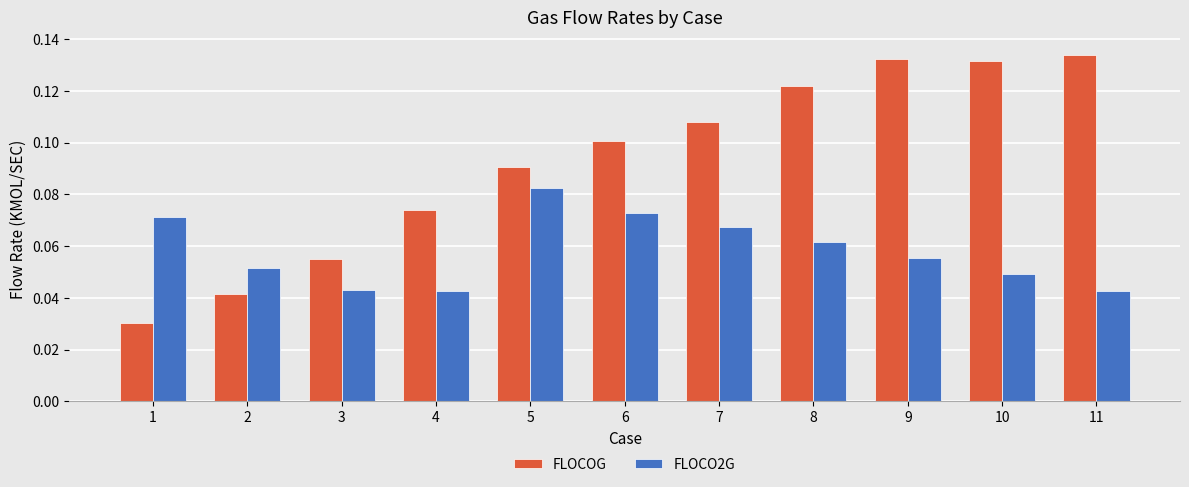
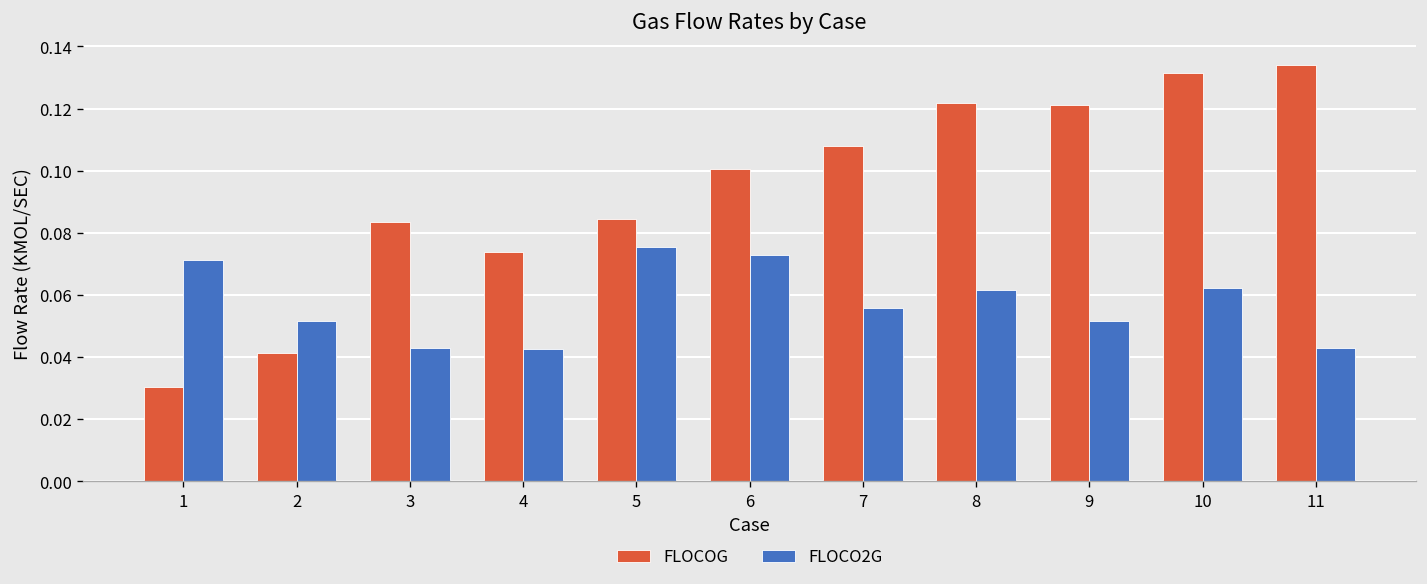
  {
    "FLOCOG": {
      "1": 0.030,
      "2": 0.041,
-     "3": 0.055,
+     "3": 0.084,
      "4": 0.074,
-     "5": 0.091,
+     "5": 0.084,
      "6": 0.101,
      "7": 0.108,
      "8": 0.122,
-     "9": 0.132,
+     "9": 0.121,
      "10": 0.131,
      "11": 0.134
    },
    "FLOCO2G": {
      "1": 0.071,
      "2": 0.052,
      "3": 0.043,
      "4": 0.043,
-     "5": 0.082,
+     "5": 0.075,
      "6": 0.073,
-     "7": 0.067,
+     "7": 0.056,
      "8": 0.062,
-     "9": 0.055,
-     "10": 0.049,
+     "9": 0.051,
+     "10": 0.062,
      "11": 0.043
    }
  }
